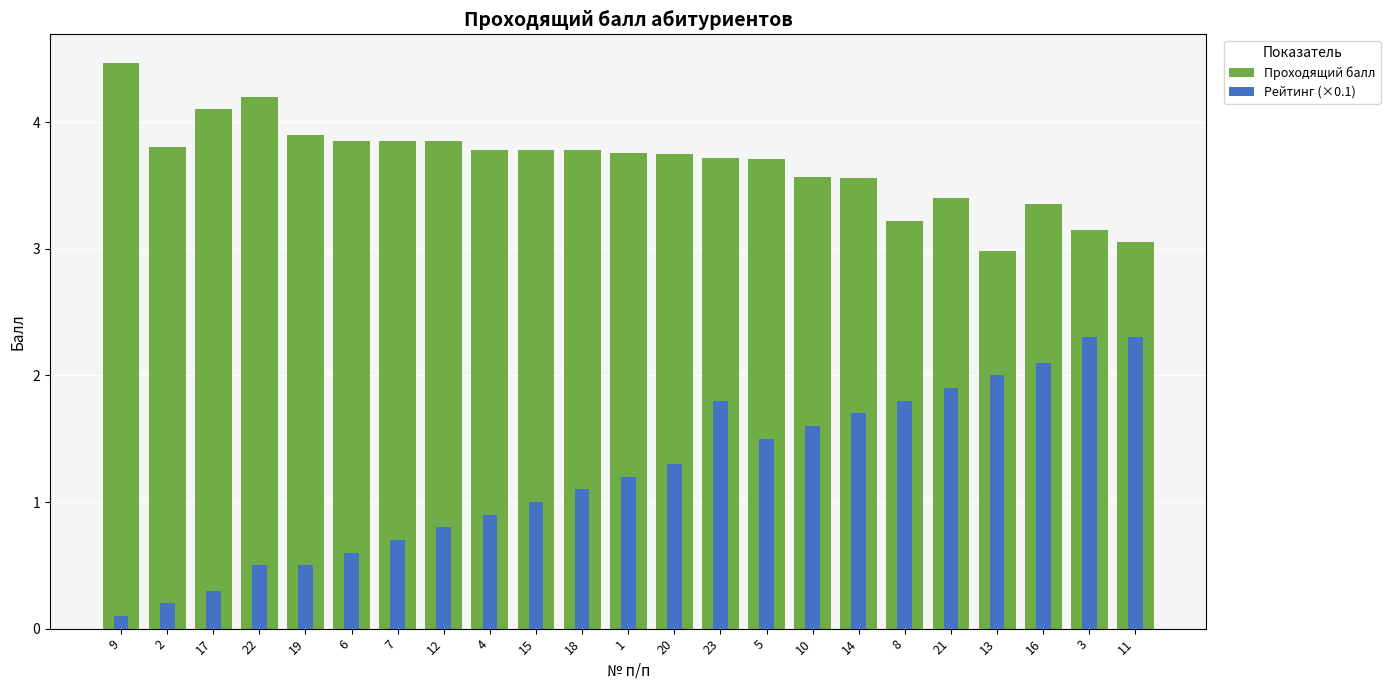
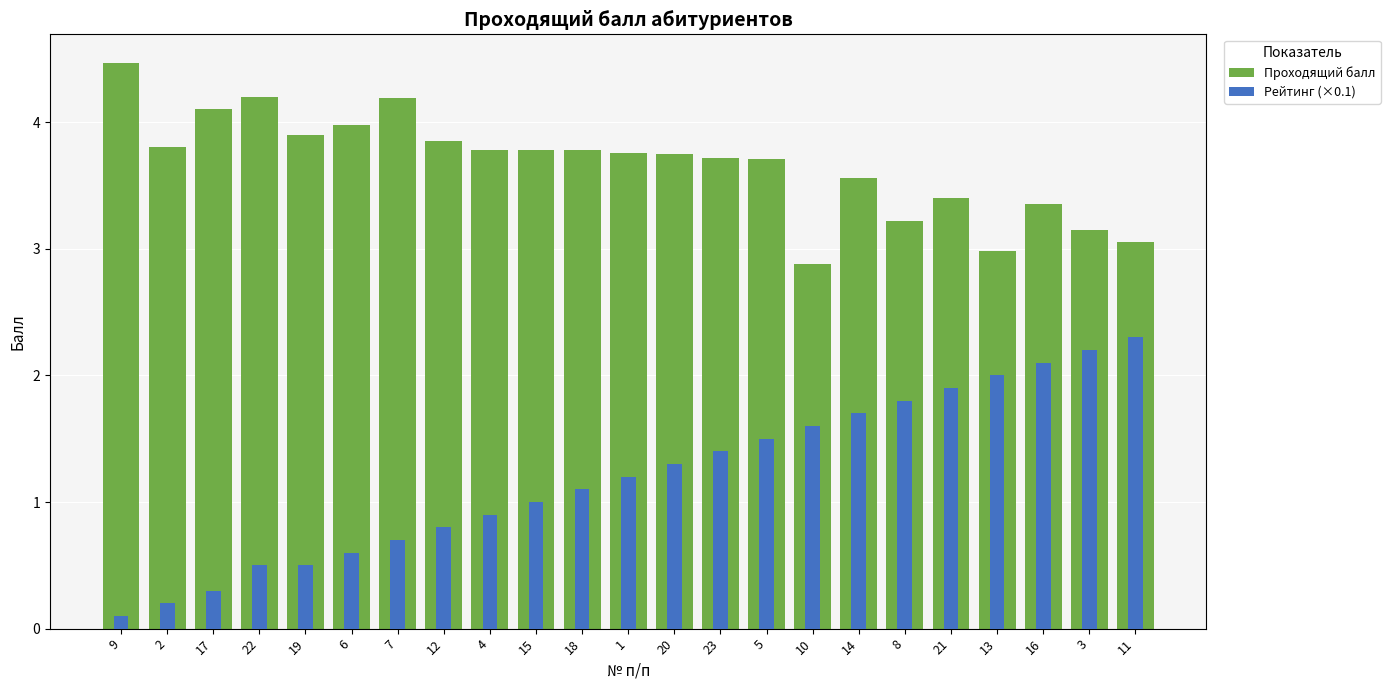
  {
    "Проходящий балл": {
      "9": 4.47,
      "2": 3.80,
      "17": 4.10,
      "22": 4.20,
      "19": 3.90,
-     "6": 3.85,
-     "7": 3.85,
+     "6": 3.98,
+     "7": 4.19,
      "12": 3.85,
      "4": 3.78,
      "15": 3.78,
      "18": 3.78,
      "1": 3.76,
      "20": 3.75,
      "23": 3.72,
      "5": 3.71,
-     "10": 3.57,
+     "10": 2.88,
      "14": 3.56,
      "8": 3.22,
      "21": 3.40,
      "13": 2.98,
      "16": 3.35,
      "3": 3.15,
      "11": 3.05
    },
    "Рейтинг (×0.1)": {
-     "23": 1.80,
-     "3": 2.30
+     "23": 1.40,
+     "3": 2.20
    }
  }
